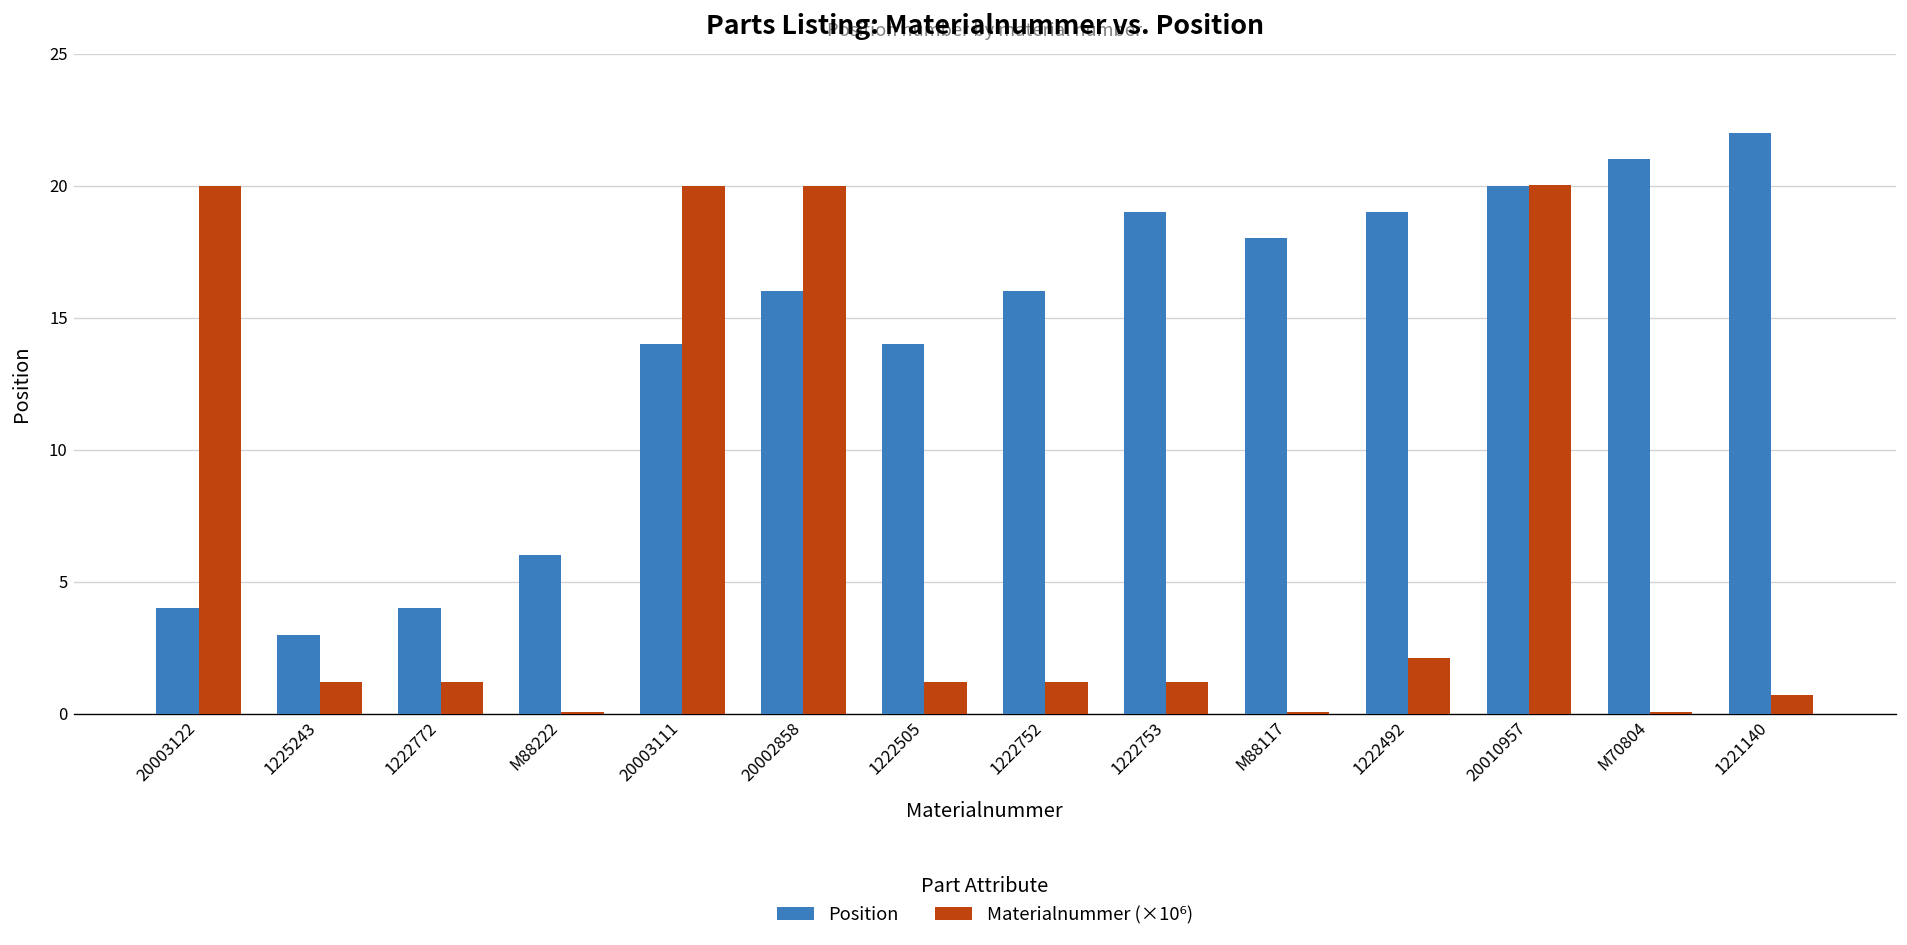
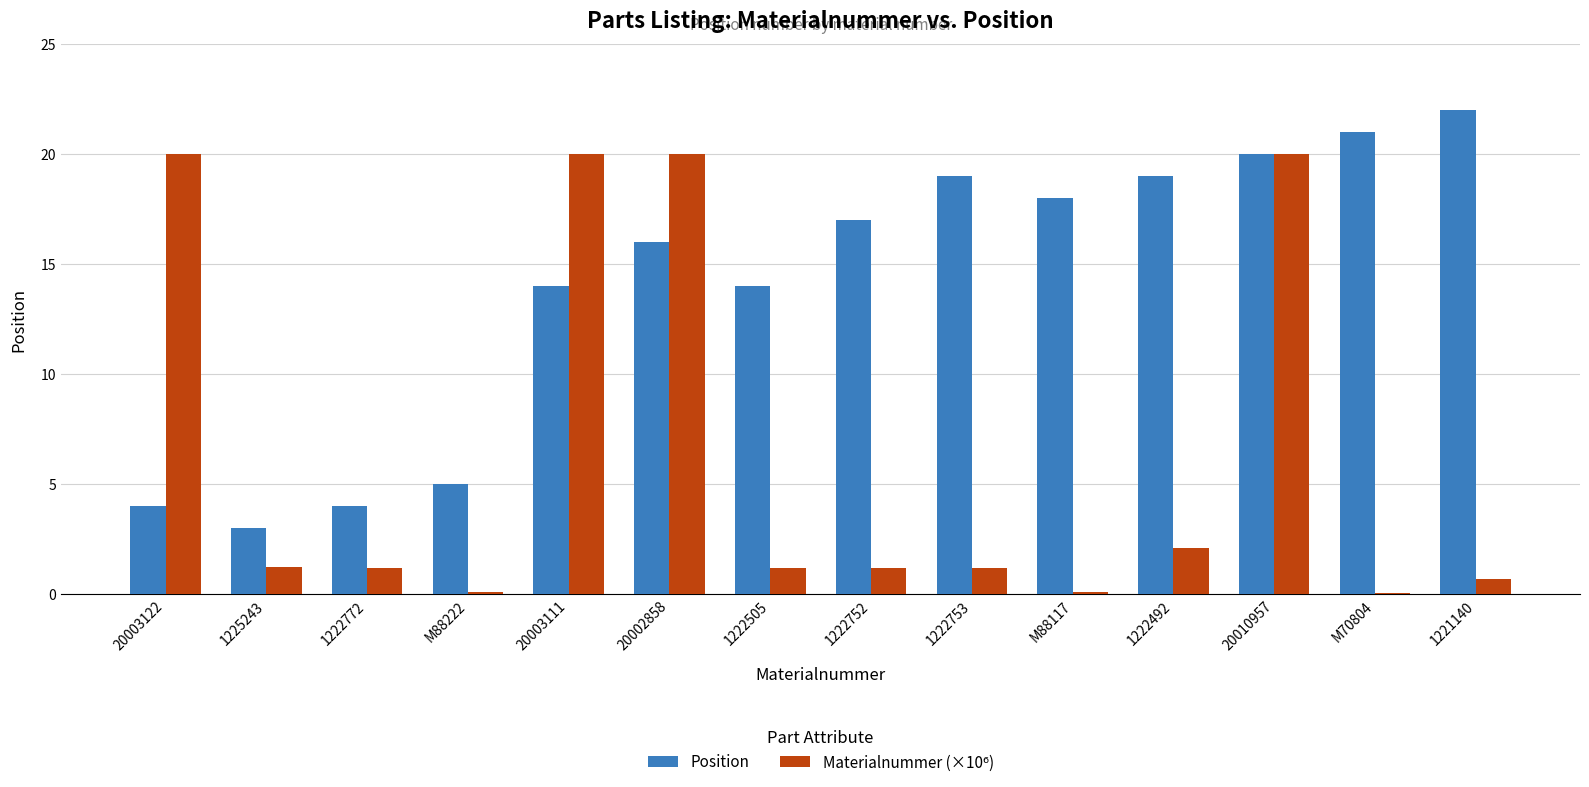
  {
    "Position": {
      "20003122": 4,
      "1225243": 3,
      "1222772": 4,
-     "M88222": 6,
+     "M88222": 5,
      "20003111": 14,
      "20002858": 16,
      "1222505": 14,
-     "1222752": 16,
+     "1222752": 17,
      "1222753": 19,
      "M88117": 18,
      "1222492": 19,
      "20010957": 20,
      "M70804": 21,
      "1221140": 22
    },
    "Materialnummer (×10⁶)": {
      "20003122": 20,
      "1225243": 1.2,
      "1222772": 1.2,
      "20003111": 20,
      "20002858": 20,
      "1222505": 1.2,
      "1222752": 1.2,
      "1222753": 1.2,
      "1222492": 2.1,
      "20010957": 20,
      "1221140": 0.7
    }
  }
